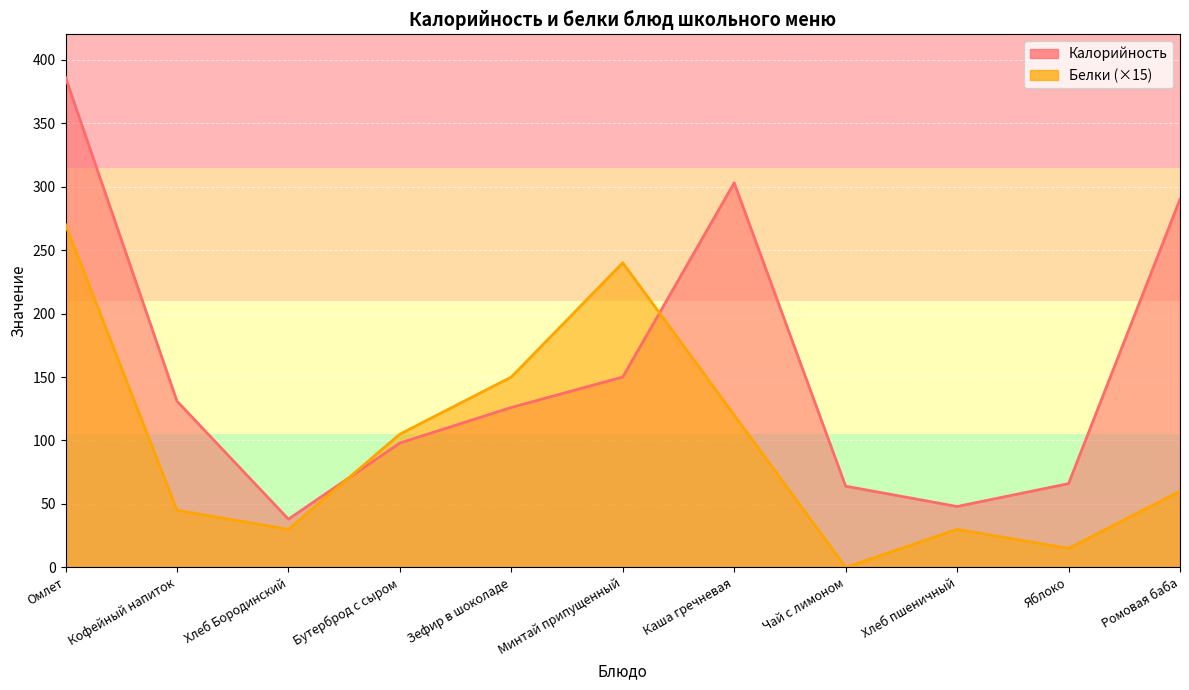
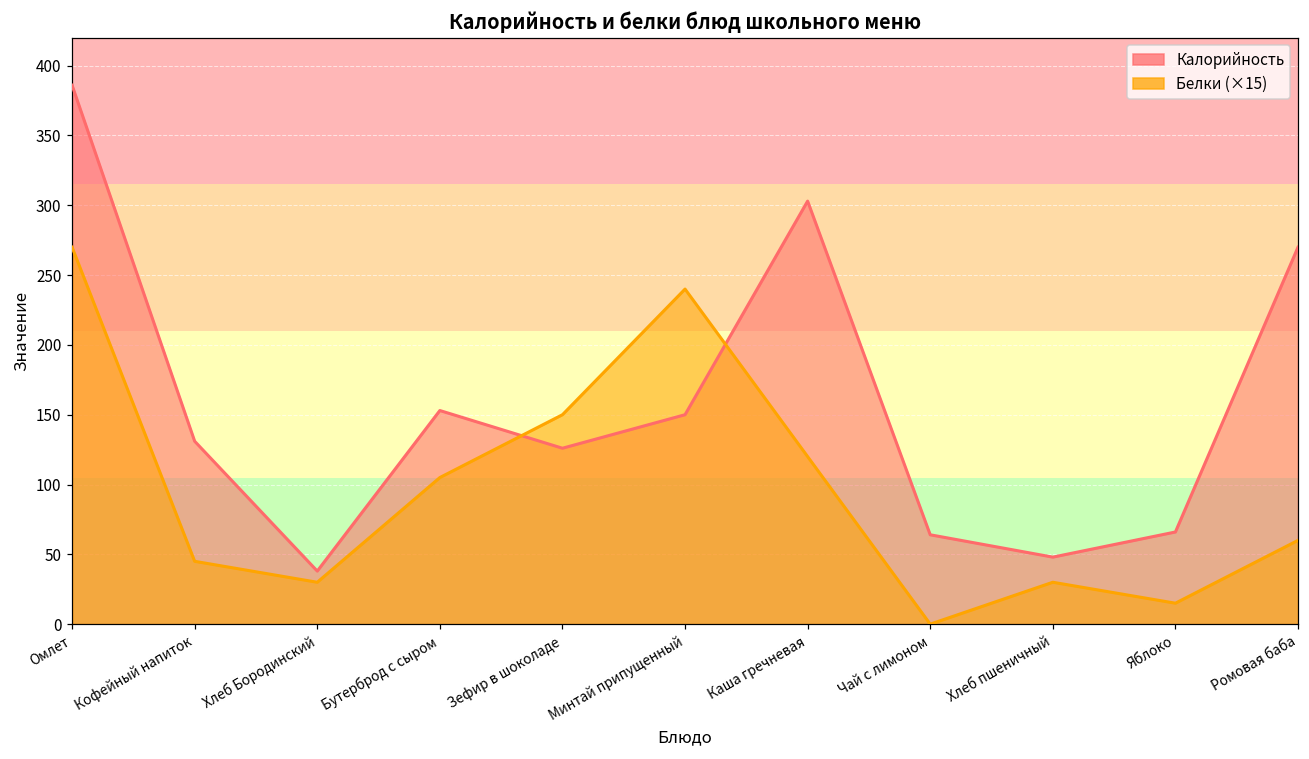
  {
    "Калорийность": {
      "Омлет": 386,
      "Кофейный напиток": 131,
      "Хлеб Бородинский": 38,
-     "Бутерброд с сыром": 98,
+     "Бутерброд с сыром": 153,
      "Зефир в шоколаде": 126,
      "Минтай припущенный": 150,
      "Каша гречневая": 303,
      "Чай с лимоном": 64,
      "Хлеб пшеничный": 48,
      "Яблоко": 66,
-     "Ромовая баба": 290
+     "Ромовая баба": 270
    },
    "Белки (×15)": {
      "Омлет": 270,
      "Кофейный напиток": 45,
      "Хлеб Бородинский": 30,
      "Бутерброд с сыром": 105,
      "Зефир в шоколаде": 150,
      "Минтай припущенный": 240,
      "Каша гречневая": 120,
      "Чай с лимоном": 0,
      "Хлеб пшеничный": 30,
      "Яблоко": 15,
      "Ромовая баба": 60
    }
  }
